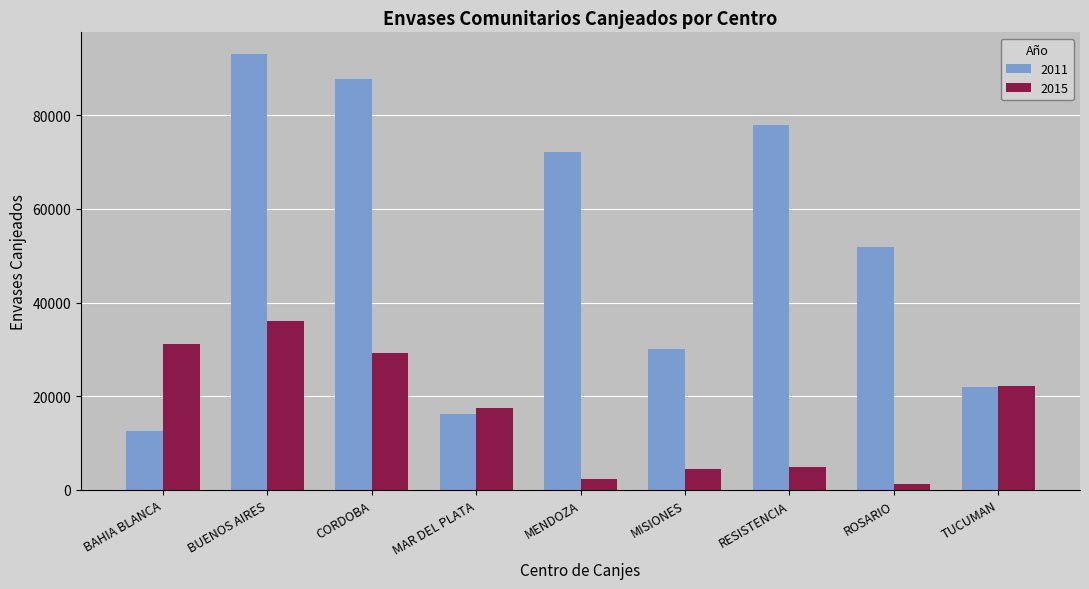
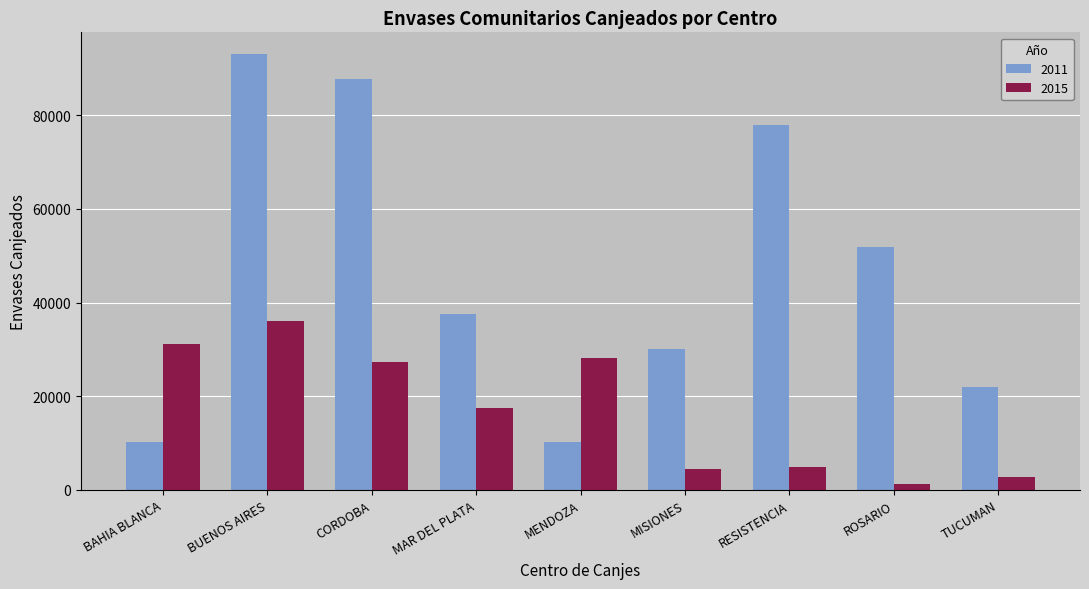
  {
    "2011": {
-     "BAHIA BLANCA": 12000,
+     "BAHIA BLANCA": 10000,
      "BUENOS AIRES": 93000,
      "CORDOBA": 88000,
-     "MAR DEL PLATA": 16000,
-     "MENDOZA": 72000,
+     "MAR DEL PLATA": 38000,
+     "MENDOZA": 10000,
      "MISIONES": 30000,
      "RESISTENCIA": 78000,
      "ROSARIO": 52000,
      "TUCUMAN": 22000
    },
    "2015": {
      "BAHIA BLANCA": 31000,
      "BUENOS AIRES": 36000,
-     "CORDOBA": 29000,
+     "CORDOBA": 27000,
      "MAR DEL PLATA": 18000,
-     "MENDOZA": 2000,
+     "MENDOZA": 28000,
      "MISIONES": 4000,
      "RESISTENCIA": 5000,
      "ROSARIO": 1000,
-     "TUCUMAN": 22000
+     "TUCUMAN": 3000
    }
  }
